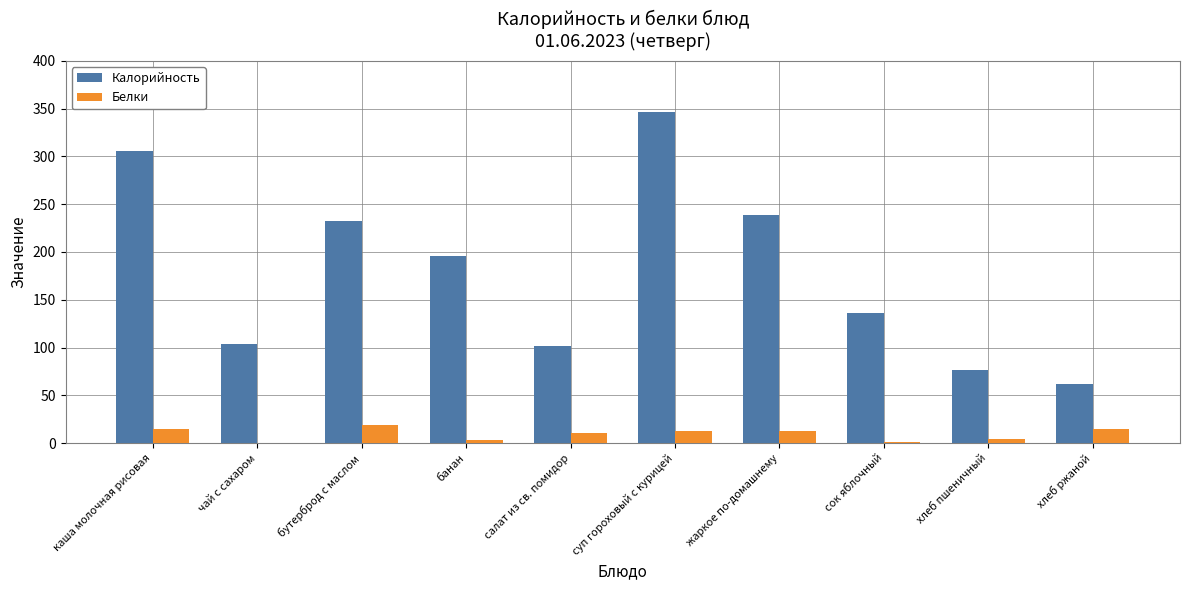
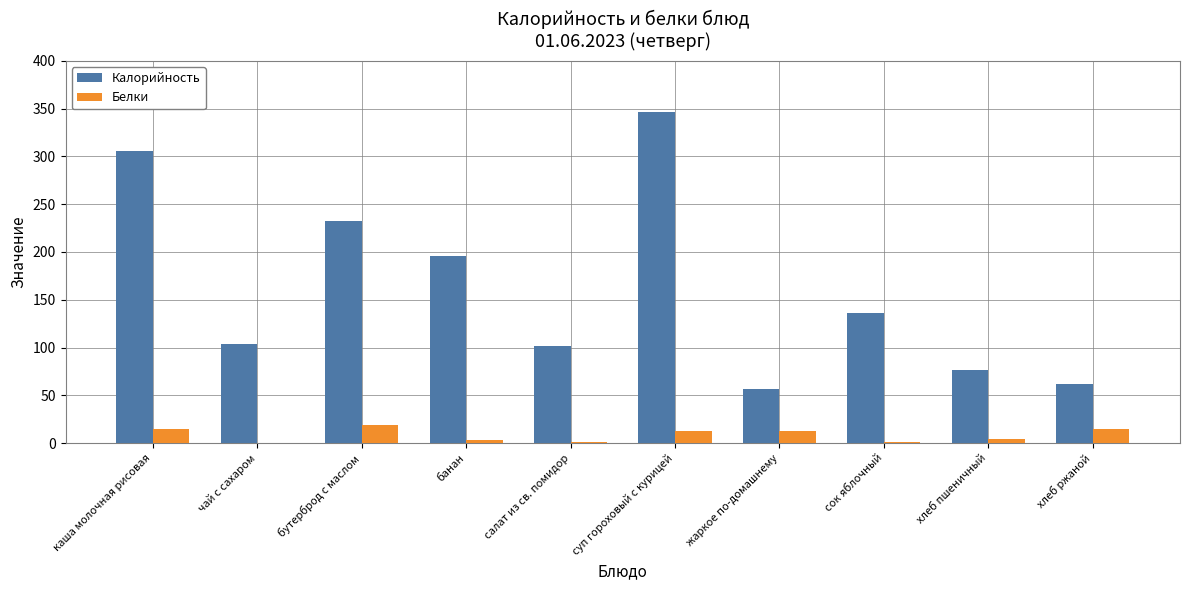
  {
    "Калорийность": {
      "каша молочная рисовая": 310,
      "чай с сахаром": 100,
      "бутерброд с маслом": 230,
      "банан": 200,
      "салат из св. помидор": 100,
      "суп гороховый с курицей": 350,
-     "жаркое по-домашнему": 240,
+     "жаркое по-домашнему": 60,
      "сок яблочный": 140,
      "хлеб пшеничный": 80,
      "хлеб ржаной": 60
    },
    "Белки": {
      "каша молочная рисовая": 20,
      "чай с сахаром": 0,
      "бутерброд с маслом": 20,
      "банан": 0,
-     "салат из св. помидор": 10,
+     "салат из св. помидор": 0,
      "суп гороховый с курицей": 10,
      "жаркое по-домашнему": 10,
      "хлеб пшеничный": 0,
      "хлеб ржаной": 10
    }
  }
